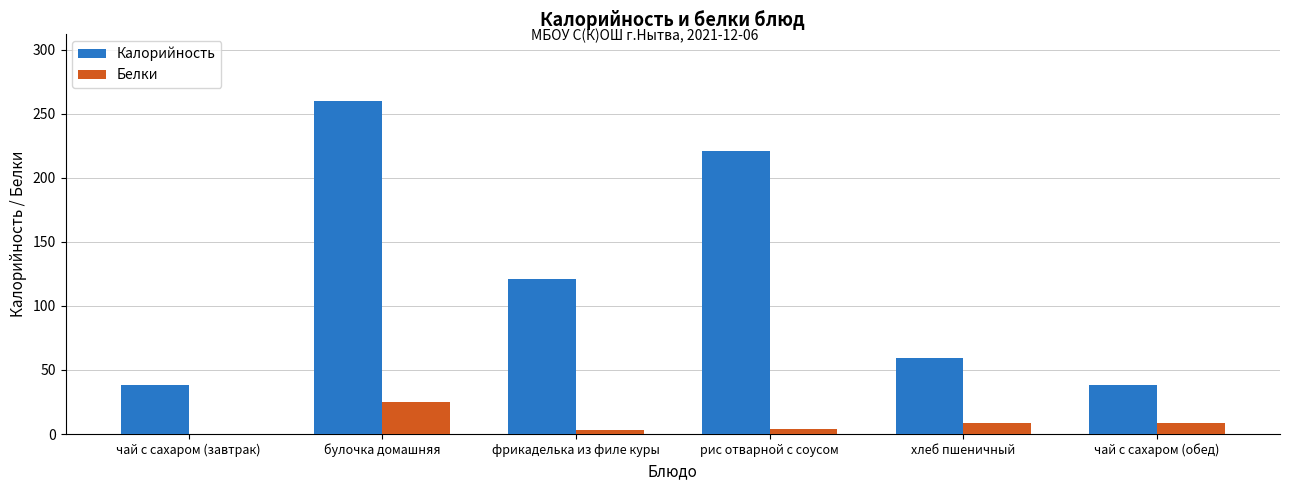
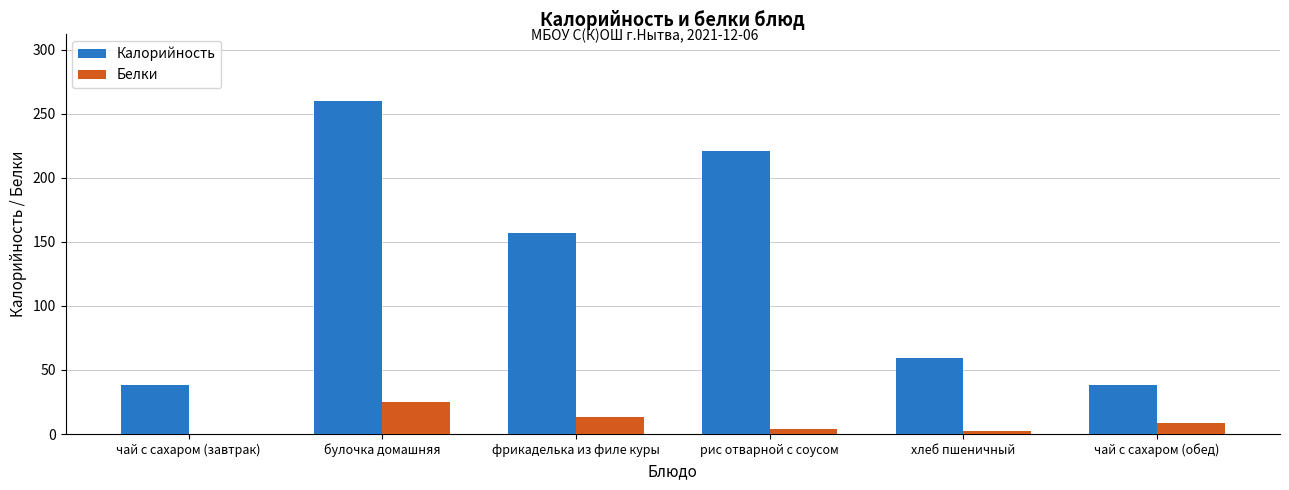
  {
    "Калорийность": {
      "чай с сахаром (завтрак)": 38,
      "булочка домашняя": 260,
-     "фрикаделька из филе куры": 121,
+     "фрикаделька из филе куры": 157,
      "рис отварной с соусом": 221,
      "хлеб пшеничный": 59,
      "чай с сахаром (обед)": 38
    },
    "Белки": {
      "булочка домашняя": 25,
-     "фрикаделька из филе куры": 3,
+     "фрикаделька из филе куры": 13,
      "рис отварной с соусом": 4,
-     "хлеб пшеничный": 9,
+     "хлеб пшеничный": 2,
      "чай с сахаром (обед)": 9
    }
  }
